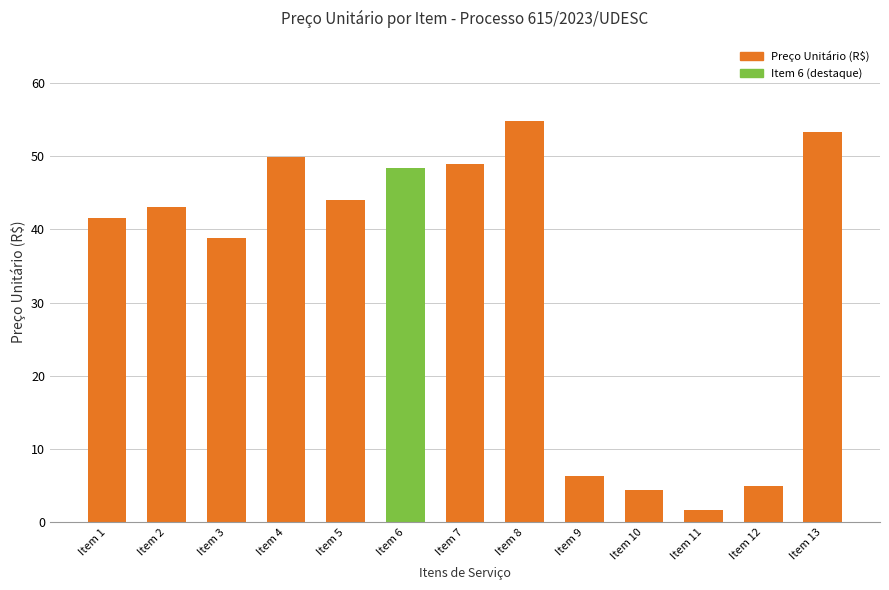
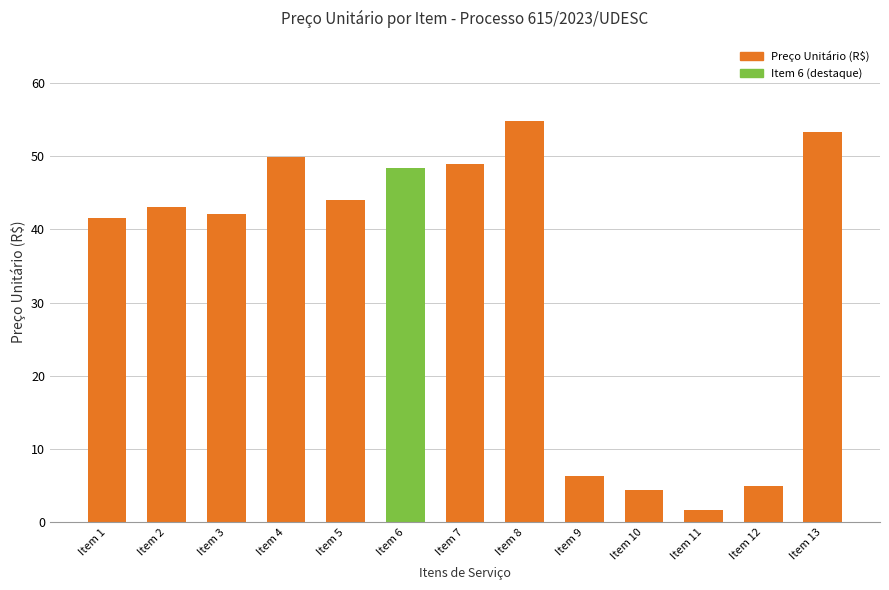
  {
    "Item 1": 42,
    "Item 2": 43,
-   "Item 3": 39,
+   "Item 3": 42,
    "Item 4": 50,
    "Item 5": 44,
    "Item 6": 48,
    "Item 7": 49,
    "Item 8": 55,
    "Item 9": 6,
    "Item 10": 4,
    "Item 11": 2,
    "Item 12": 5,
    "Item 13": 53
  }
